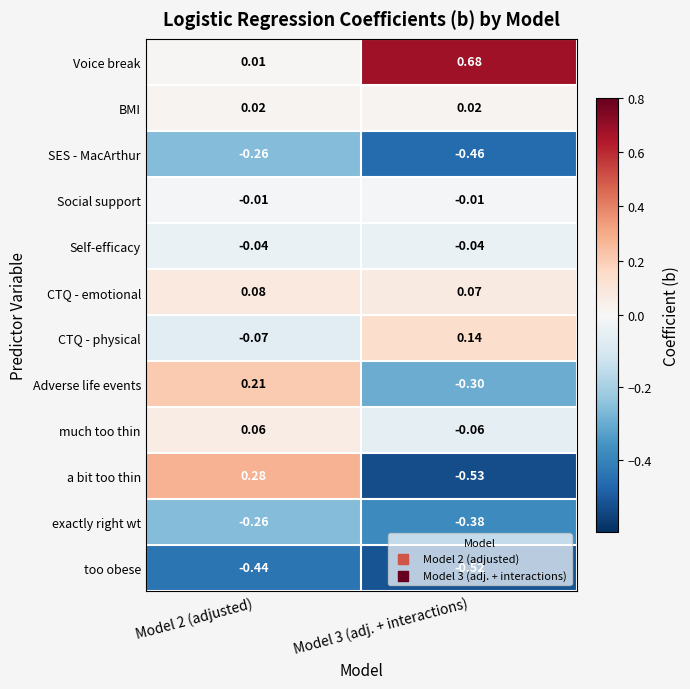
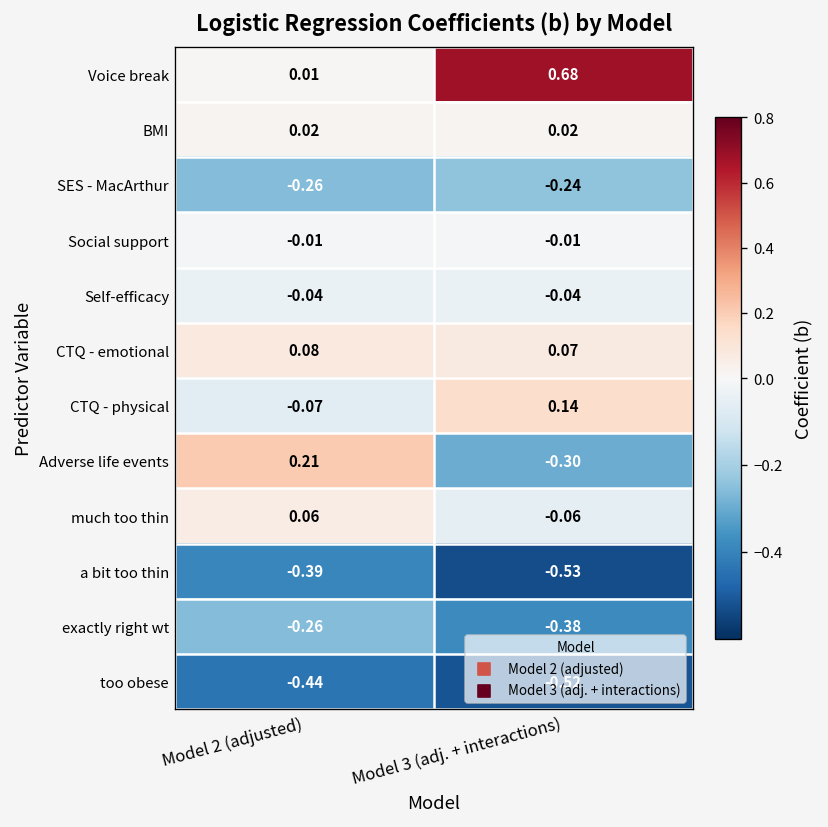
  {
    "Voice break": {
      "Model 2 (adjusted)": 0.01,
      "Model 3 (adj. + interactions)": 0.68
    },
    "BMI": {
      "Model 2 (adjusted)": 0.02,
      "Model 3 (adj. + interactions)": 0.02
    },
    "SES - MacArthur": {
      "Model 2 (adjusted)": -0.26,
-     "Model 3 (adj. + interactions)": -0.46
+     "Model 3 (adj. + interactions)": -0.24
    },
    "Social support": {
      "Model 2 (adjusted)": -0.01,
      "Model 3 (adj. + interactions)": -0.01
    },
    "Self-efficacy": {
      "Model 2 (adjusted)": -0.04,
      "Model 3 (adj. + interactions)": -0.04
    },
    "CTQ - emotional": {
      "Model 2 (adjusted)": 0.08,
      "Model 3 (adj. + interactions)": 0.07
    },
    "CTQ - physical": {
      "Model 2 (adjusted)": -0.07,
      "Model 3 (adj. + interactions)": 0.14
    },
    "Adverse life events": {
      "Model 2 (adjusted)": 0.21,
      "Model 3 (adj. + interactions)": -0.30
    },
    "much too thin": {
      "Model 2 (adjusted)": 0.06,
      "Model 3 (adj. + interactions)": -0.06
    },
    "a bit too thin": {
-     "Model 2 (adjusted)": 0.28,
+     "Model 2 (adjusted)": -0.39,
      "Model 3 (adj. + interactions)": -0.53
    },
    "exactly right wt": {
      "Model 2 (adjusted)": -0.26,
      "Model 3 (adj. + interactions)": -0.38
    },
    "too obese": {
      "Model 2 (adjusted)": -0.44
    }
  }
